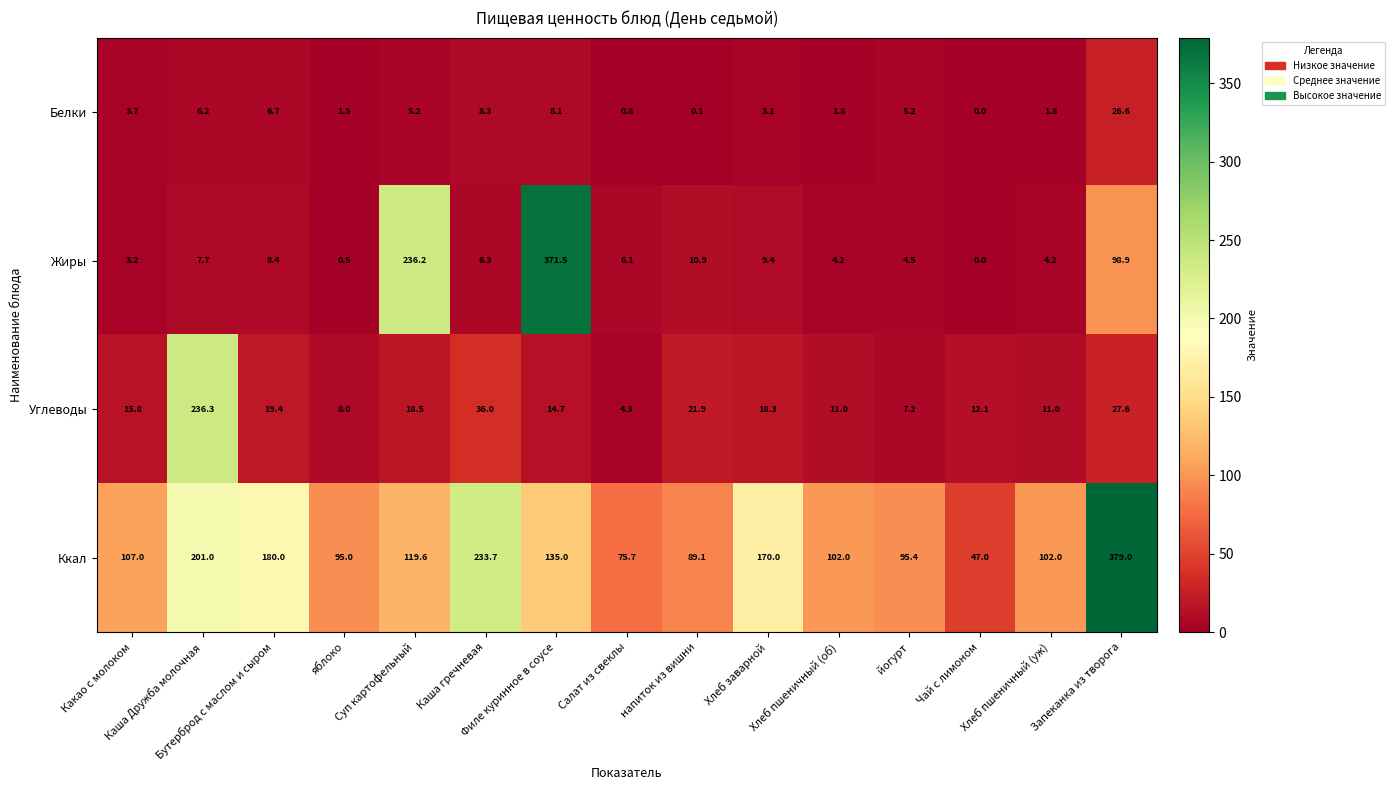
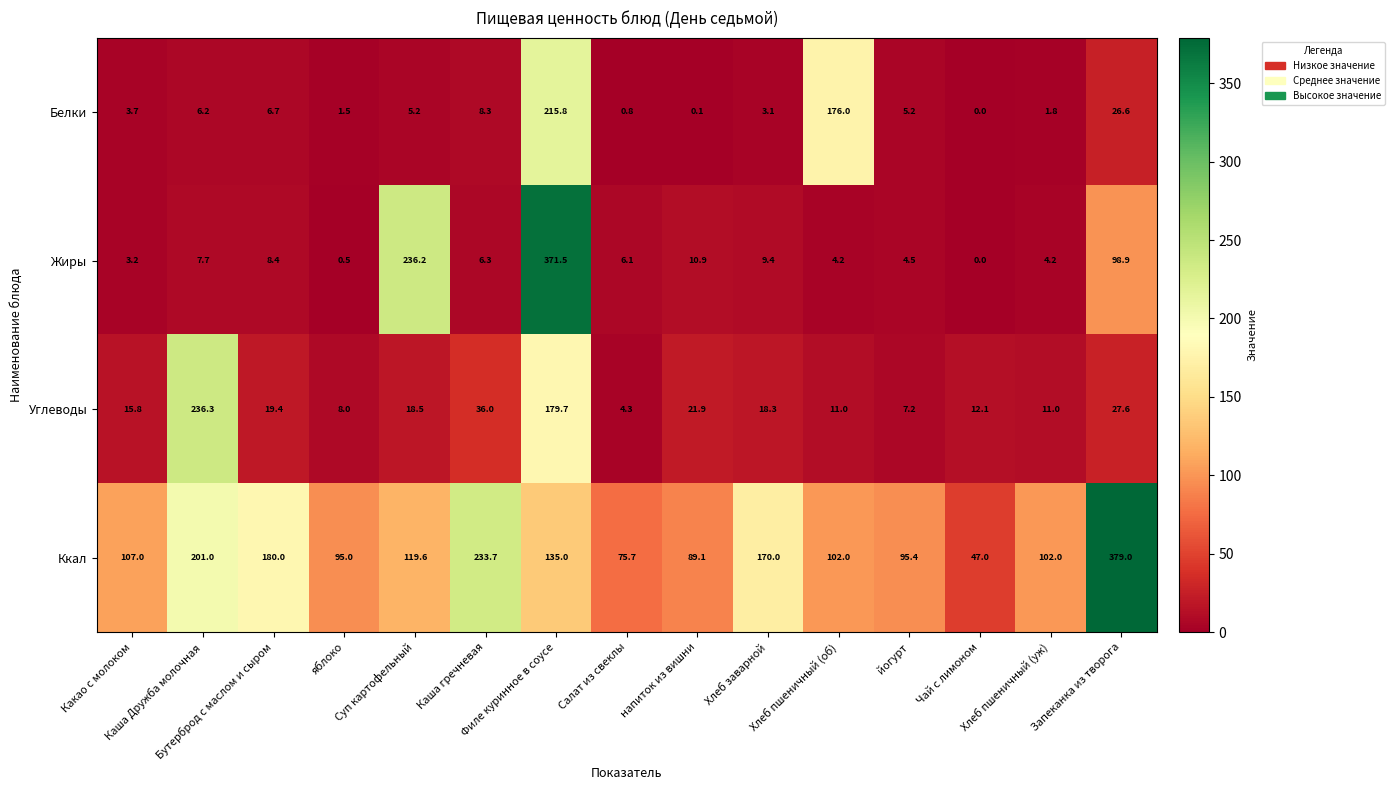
  {
    "Белки": {
      "Какао с молоком": 3.7,
      "Каша Дружба молочная": 6.2,
      "Бутерброд с маслом и сыром": 6.7,
      "яблоко": 1.5,
      "Суп картофельный": 5.2,
      "Каша гречневая": 8.3,
-     "Филе куринное в соусе": 8.1,
+     "Филе куринное в соусе": 215.8,
      "Салат из свеклы": 0.8,
      "напиток из вишни": 0.1,
      "Хлеб заварной": 3.1,
-     "Хлеб пшеничный (об)": 1.8,
+     "Хлеб пшеничный (об)": 176.0,
      "йогурт": 5.2,
      "Чай с лимоном": 0.0,
      "Хлеб пшеничный (уж)": 1.8,
      "Запеканка из творога": 26.6
    },
    "Жиры": {
      "Какао с молоком": 3.2,
      "Каша Дружба молочная": 7.7,
      "Бутерброд с маслом и сыром": 8.4,
      "яблоко": 0.5,
      "Суп картофельный": 236.2,
      "Каша гречневая": 6.3,
      "Филе куринное в соусе": 371.5,
      "Салат из свеклы": 6.1,
      "напиток из вишни": 10.9,
      "Хлеб заварной": 9.4,
      "Хлеб пшеничный (об)": 4.2,
      "йогурт": 4.5,
      "Чай с лимоном": 0.0,
      "Хлеб пшеничный (уж)": 4.2,
      "Запеканка из творога": 98.9
    },
    "Углеводы": {
      "Какао с молоком": 15.8,
      "Каша Дружба молочная": 236.3,
      "Бутерброд с маслом и сыром": 19.4,
      "яблоко": 8.0,
      "Суп картофельный": 18.5,
      "Каша гречневая": 36.0,
-     "Филе куринное в соусе": 14.7,
+     "Филе куринное в соусе": 179.7,
      "Салат из свеклы": 4.3,
      "напиток из вишни": 21.9,
      "Хлеб заварной": 18.3,
      "Хлеб пшеничный (об)": 11.0,
      "йогурт": 7.2,
      "Чай с лимоном": 12.1,
      "Хлеб пшеничный (уж)": 11.0,
      "Запеканка из творога": 27.6
    },
    "Ккал": {
      "Какао с молоком": 107.0,
      "Каша Дружба молочная": 201.0,
      "Бутерброд с маслом и сыром": 180.0,
      "яблоко": 95.0,
      "Суп картофельный": 119.6,
      "Каша гречневая": 233.7,
      "Филе куринное в соусе": 135.0,
      "Салат из свеклы": 75.7,
      "напиток из вишни": 89.1,
      "Хлеб заварной": 170.0,
      "Хлеб пшеничный (об)": 102.0,
      "йогурт": 95.4,
      "Чай с лимоном": 47.0,
      "Хлеб пшеничный (уж)": 102.0,
      "Запеканка из творога": 379.0
    }
  }
